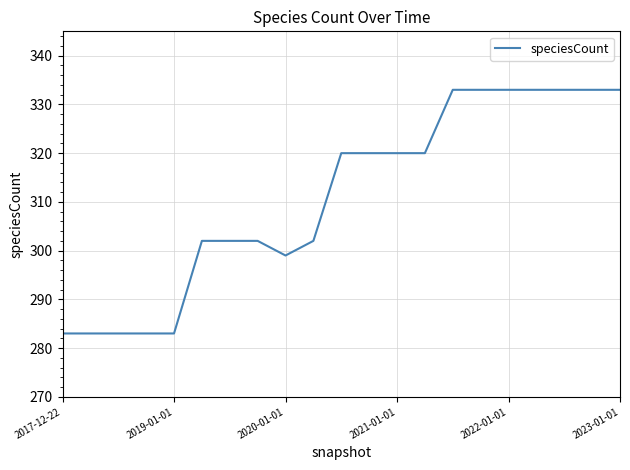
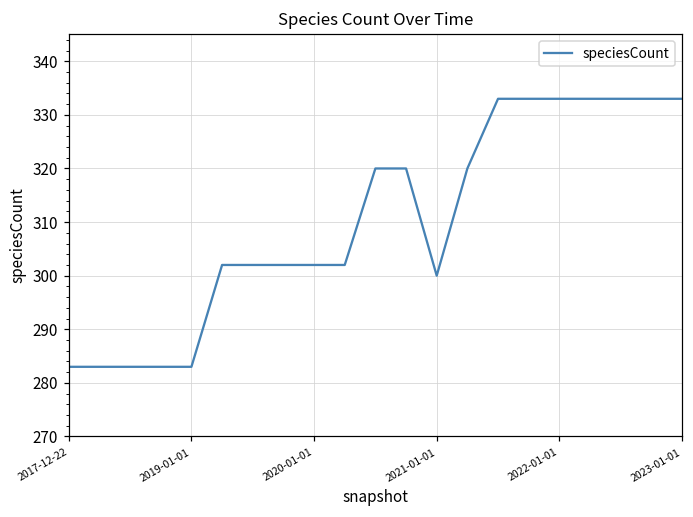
  {
    "2017-12-22": 283,
    "2019-01-01": 283,
-   "2020-01-01": 299,
-   "2021-01-01": 320,
+   "2020-01-01": 302,
+   "2021-01-01": 300,
    "2022-01-01": 333,
    "2023-01-01": 333
  }
